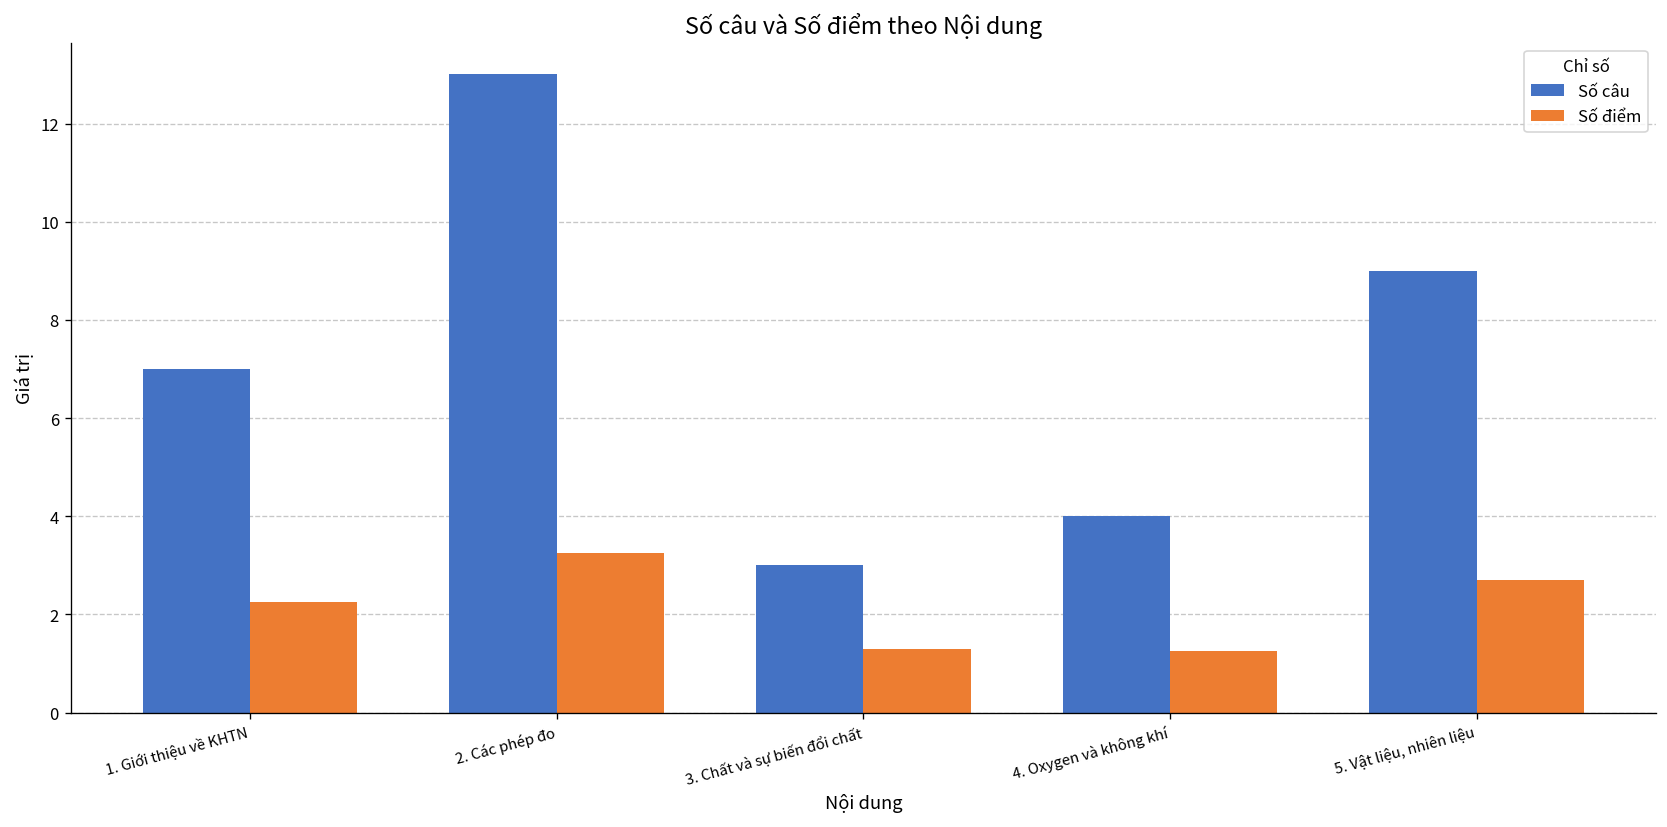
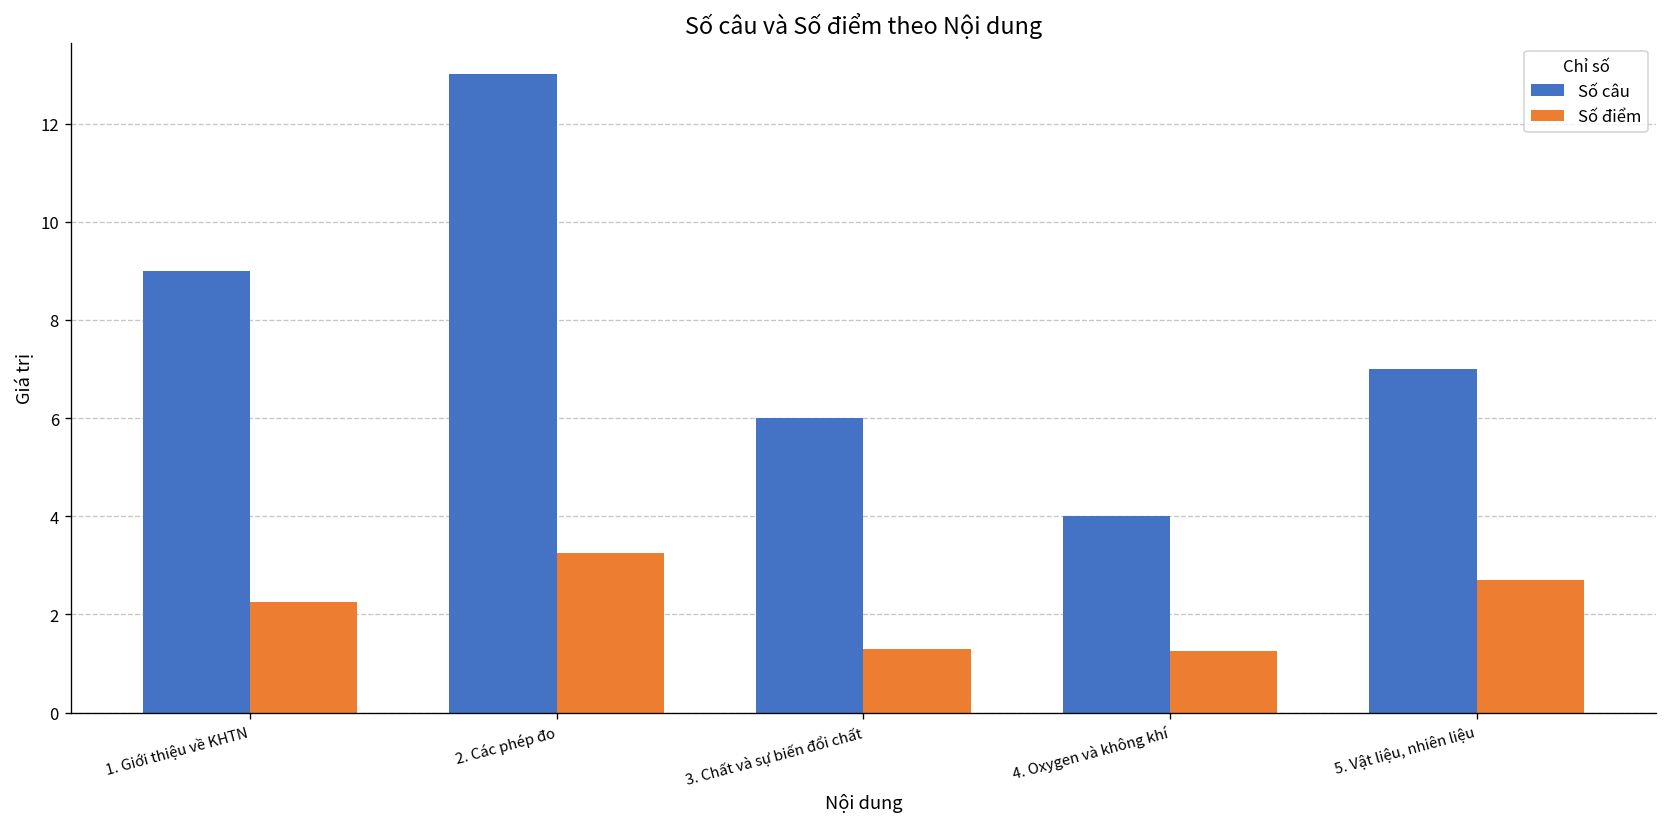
  {
    "Số câu": {
-     "1. Giới thiệu về KHTN": 7,
+     "1. Giới thiệu về KHTN": 9,
      "2. Các phép đo": 13,
-     "3. Chất và sự biến đổi chất": 3,
+     "3. Chất và sự biến đổi chất": 6,
      "4. Oxygen và không khí": 4,
-     "5. Vật liệu, nhiên liệu": 9
+     "5. Vật liệu, nhiên liệu": 7
    },
    "Số điểm": {
      "1. Giới thiệu về KHTN": 2.3,
      "2. Các phép đo": 3.3,
      "3. Chất và sự biến đổi chất": 1.3,
      "4. Oxygen và không khí": 1.3,
      "5. Vật liệu, nhiên liệu": 2.7
    }
  }
